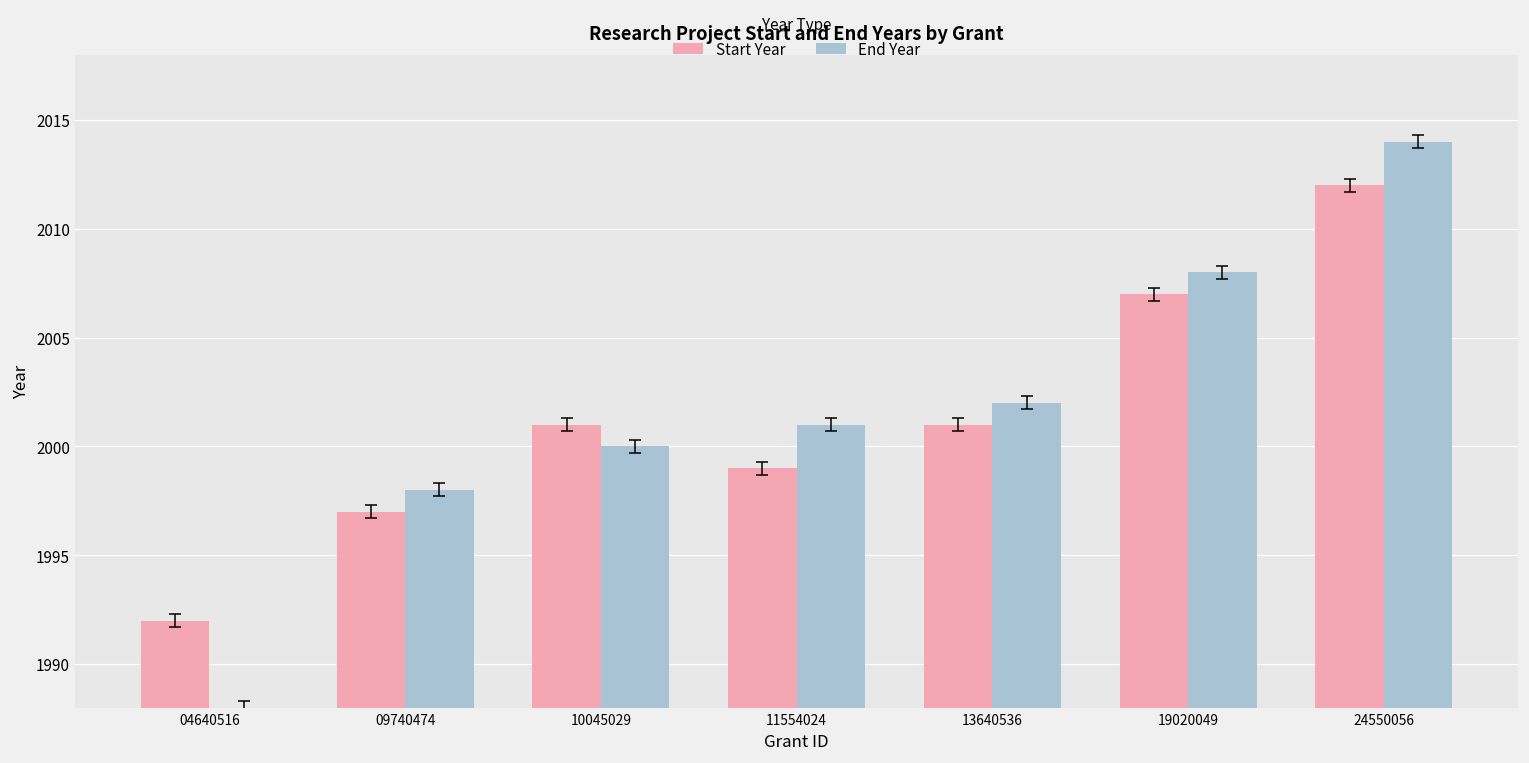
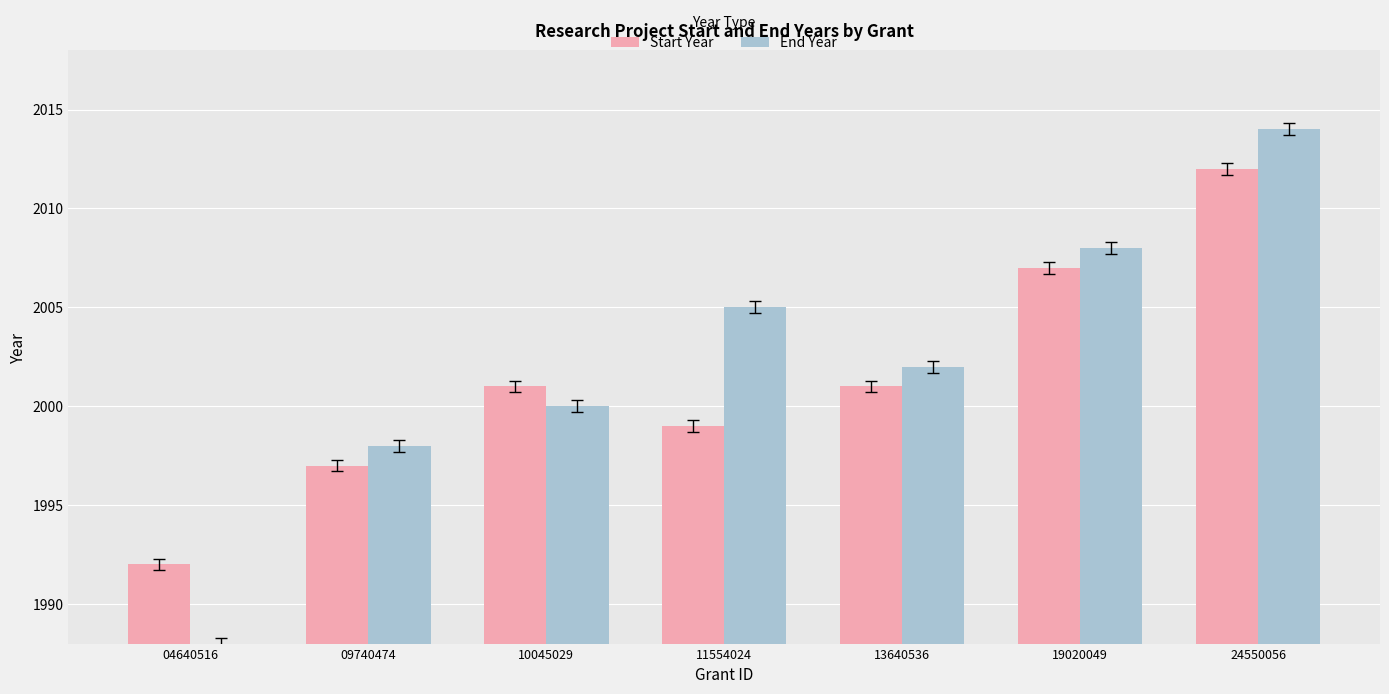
  {
    "Start Year": {
      "04640516": 1992,
      "09740474": 1997,
      "10045029": 2001,
      "11554024": 1999,
      "13640536": 2001,
      "19020049": 2007,
      "24550056": 2012
    },
    "End Year": {
      "04640516": 1988,
      "09740474": 1998,
      "10045029": 2000,
-     "11554024": 2001,
+     "11554024": 2005,
      "13640536": 2002,
      "19020049": 2008,
      "24550056": 2014
    }
  }
